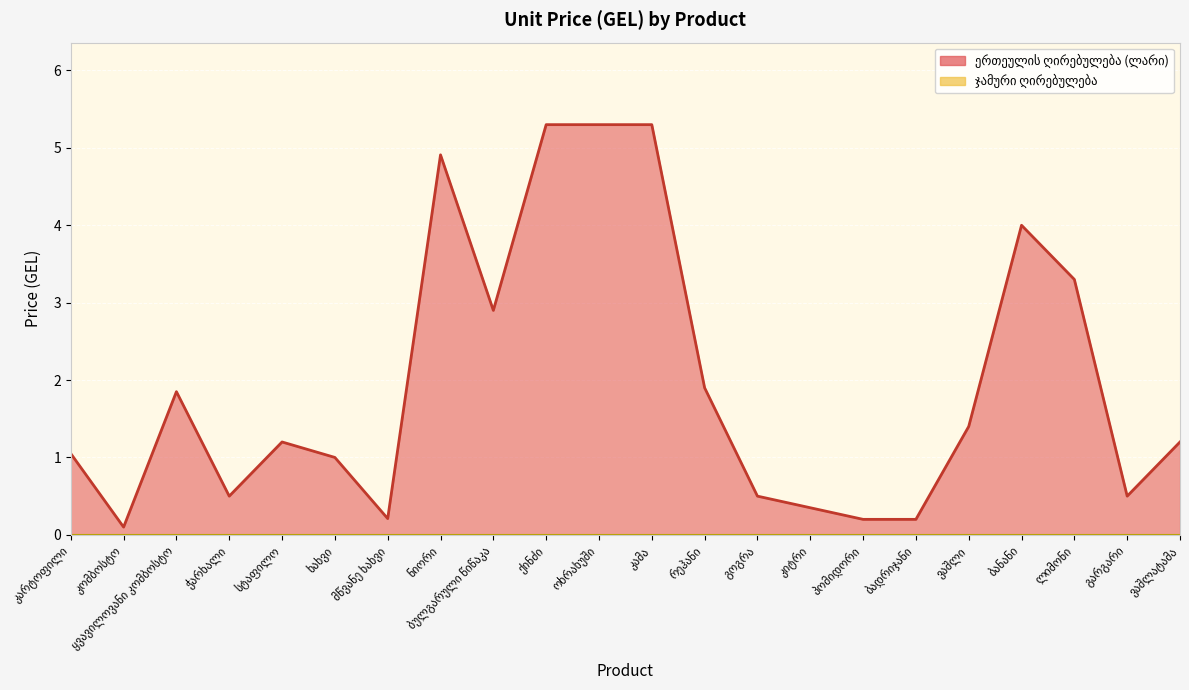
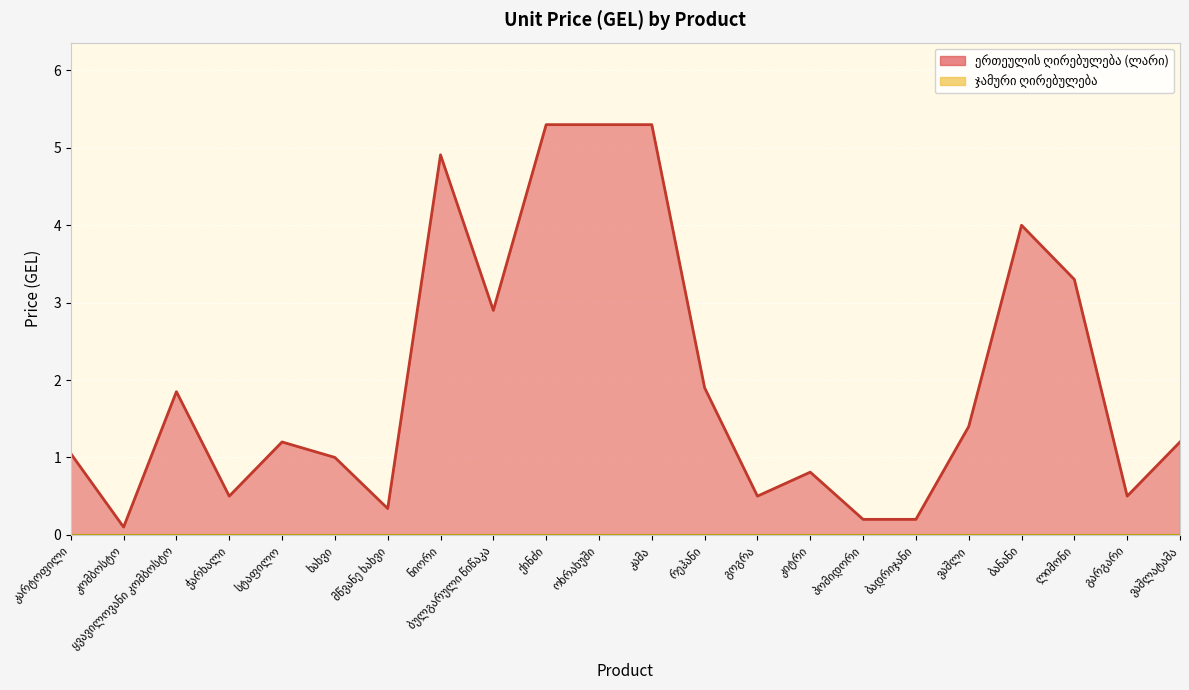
  {
    "ერთეულის ღირებულება (ლარი)": {
      "კარტოფილი": 1.1,
      "კომბოსტო": 0.1,
      "ყვავილოვანი კომბოსტო": 1.9,
      "ჭარხალი": 0.5,
      "სტაფილო": 1.2,
      "ხახვი": 1.0,
-     "მწვანე ხახვი": 0.2,
+     "მწვანე ხახვი": 0.3,
      "ნიორი": 4.9,
      "ბულგარული წიწაკა": 2.9,
      "ქინძი": 5.3,
      "ოხრახუში": 5.3,
      "კამა": 5.3,
      "რეჰანი": 1.9,
      "გოგრა": 0.5,
-     "კიტრი": 0.4,
+     "კიტრი": 0.8,
      "პომიდორი": 0.2,
      "ბადრიჯანი": 0.2,
      "ვაშლი": 1.4,
      "ბანანი": 4.0,
      "ლიმონი": 3.3,
      "გარგარი": 0.5,
      "ვაშლატამა": 1.2
    },
    "ჯამური ღირებულება": {
      "კარტოფილი": 0.0,
      "კომბოსტო": 0.0,
      "ყვავილოვანი კომბოსტო": 0.0,
      "ჭარხალი": 0.0,
      "სტაფილო": 0.0,
      "ხახვი": 0.0,
      "მწვანე ხახვი": 0.0,
      "ნიორი": 0.0,
      "ბულგარული წიწაკა": 0.0,
      "ქინძი": 0.0,
      "ოხრახუში": 0.0,
      "კამა": 0.0,
      "რეჰანი": 0.0,
      "გოგრა": 0.0,
      "კიტრი": 0.0,
      "პომიდორი": 0.0,
      "ბადრიჯანი": 0.0,
      "ვაშლი": 0.0,
      "ბანანი": 0.0,
      "ლიმონი": 0.0,
      "გარგარი": 0.0,
      "ვაშლატამა": 0.0
    }
  }
